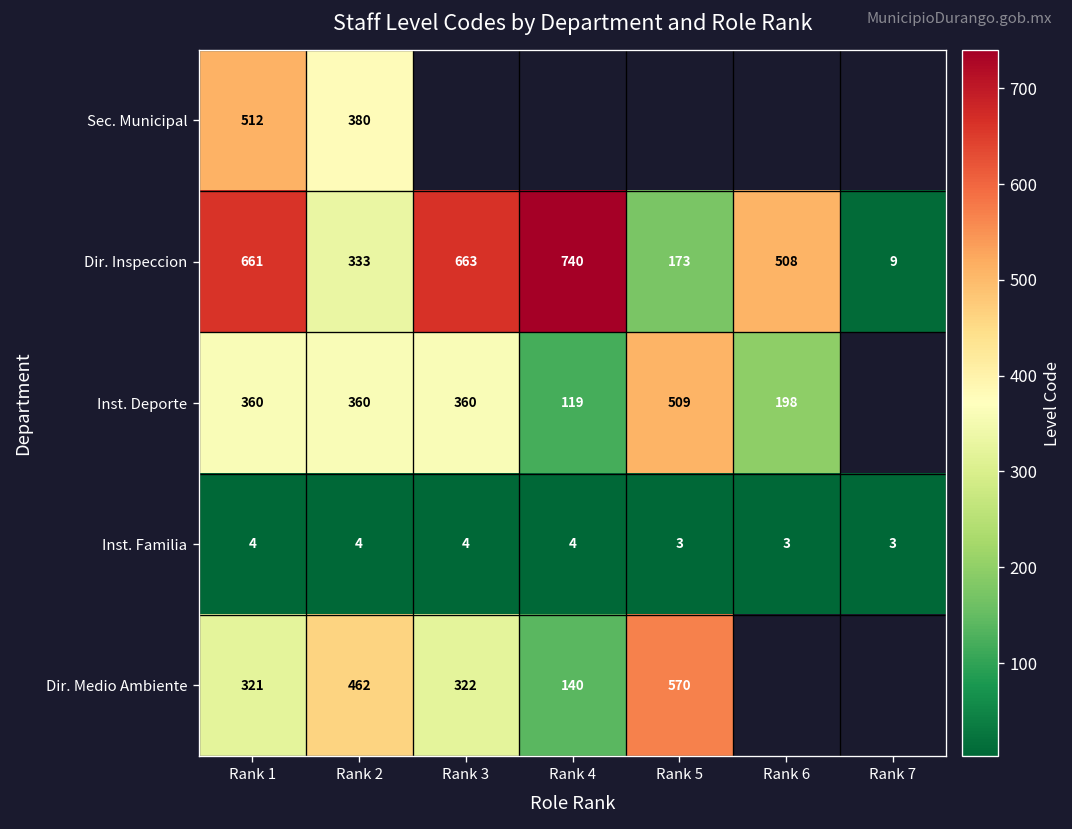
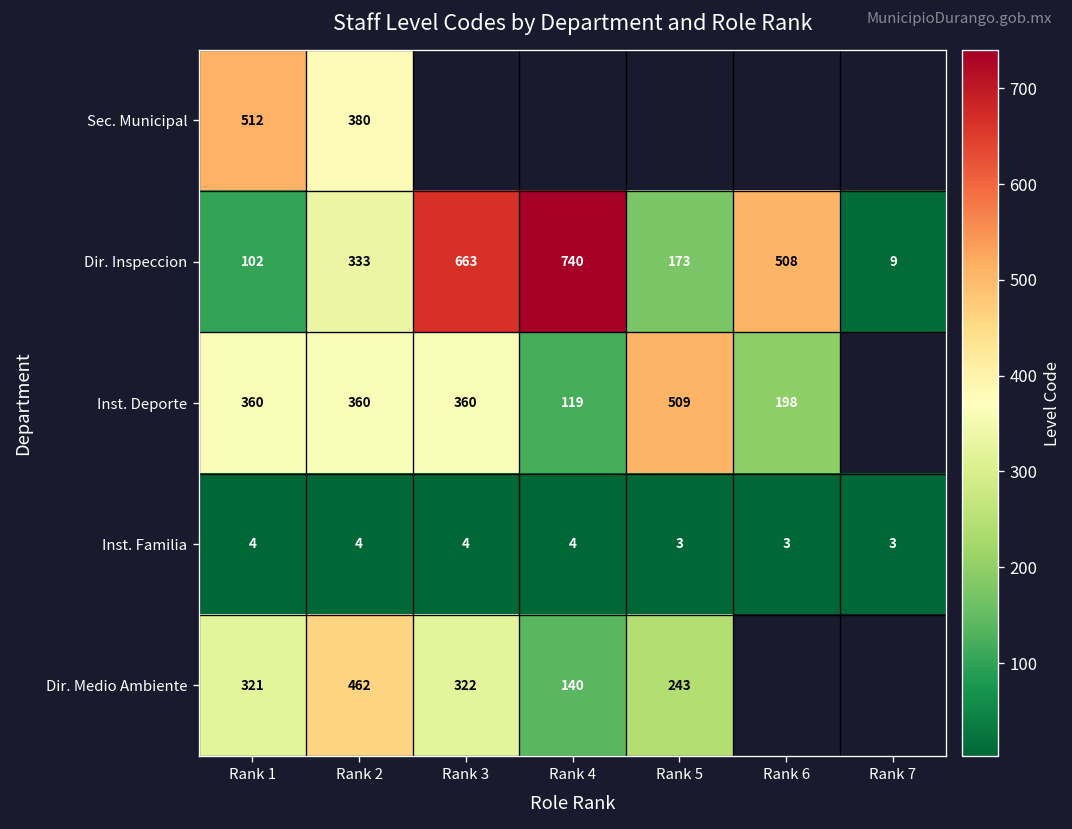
  {
    "Sec. Municipal": {
      "Rank 1": 512,
      "Rank 2": 380
    },
    "Dir. Inspeccion": {
-     "Rank 1": 661,
+     "Rank 1": 102,
      "Rank 2": 333,
      "Rank 3": 663,
      "Rank 4": 740,
      "Rank 5": 173,
      "Rank 6": 508,
      "Rank 7": 9
    },
    "Inst. Deporte": {
      "Rank 1": 360,
      "Rank 2": 360,
      "Rank 3": 360,
      "Rank 4": 119,
      "Rank 5": 509,
      "Rank 6": 198
    },
    "Inst. Familia": {
      "Rank 1": 4,
      "Rank 2": 4,
      "Rank 3": 4,
      "Rank 4": 4,
      "Rank 5": 3,
      "Rank 6": 3,
      "Rank 7": 3
    },
    "Dir. Medio Ambiente": {
      "Rank 1": 321,
      "Rank 2": 462,
      "Rank 3": 322,
      "Rank 4": 140,
-     "Rank 5": 570
+     "Rank 5": 243
    }
  }
